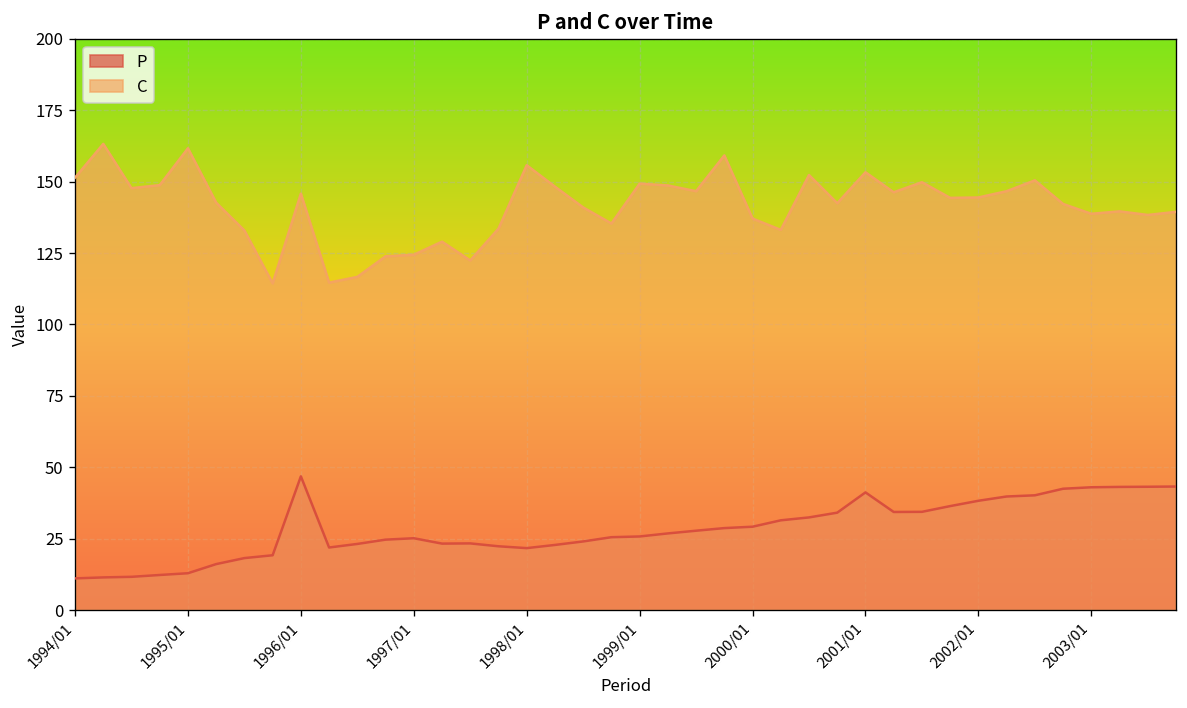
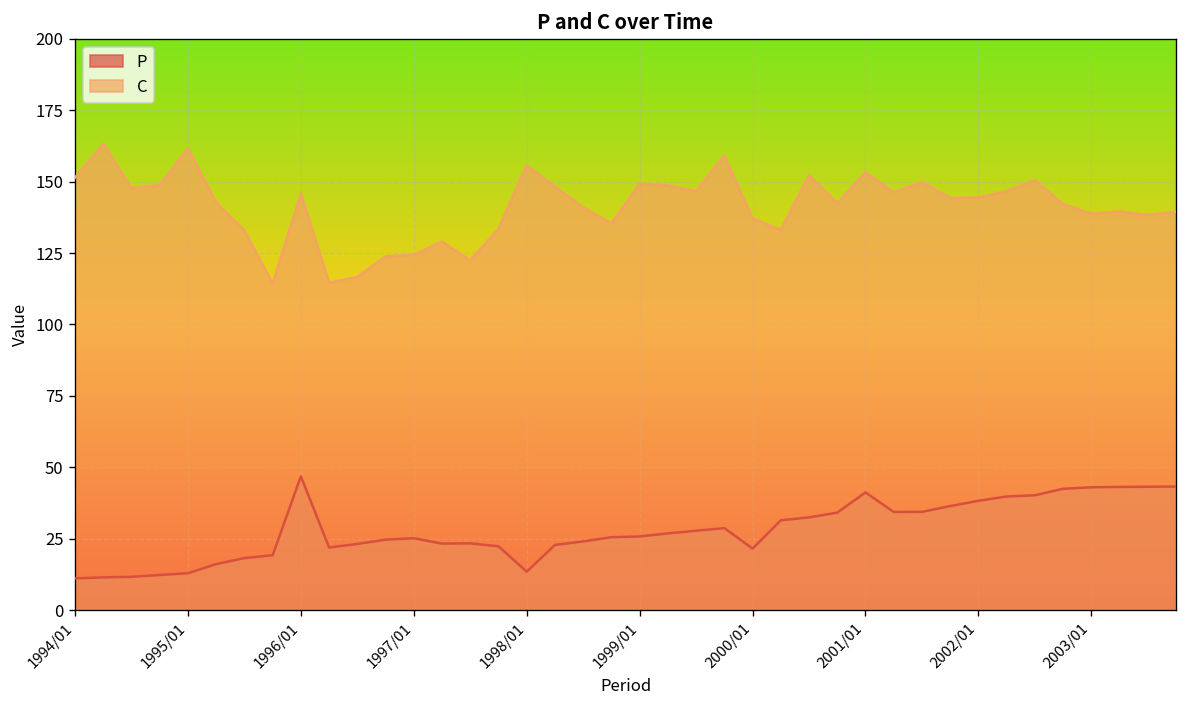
  {
    "P": {
      "1994/01": 11,
      "1995/01": 13,
      "1996/01": 47,
      "1997/01": 25,
-     "1998/01": 22,
+     "1998/01": 13,
      "1999/01": 26,
-     "2000/01": 29,
+     "2000/01": 22,
      "2001/01": 41,
      "2002/01": 38,
      "2003/01": 43
    },
    "C": {
      "1994/01": 151,
      "1995/01": 162,
      "1996/01": 146,
      "1997/01": 124,
      "1998/01": 156,
      "1999/01": 149,
      "2000/01": 137,
      "2001/01": 153,
      "2002/01": 144,
      "2003/01": 139
    }
  }
